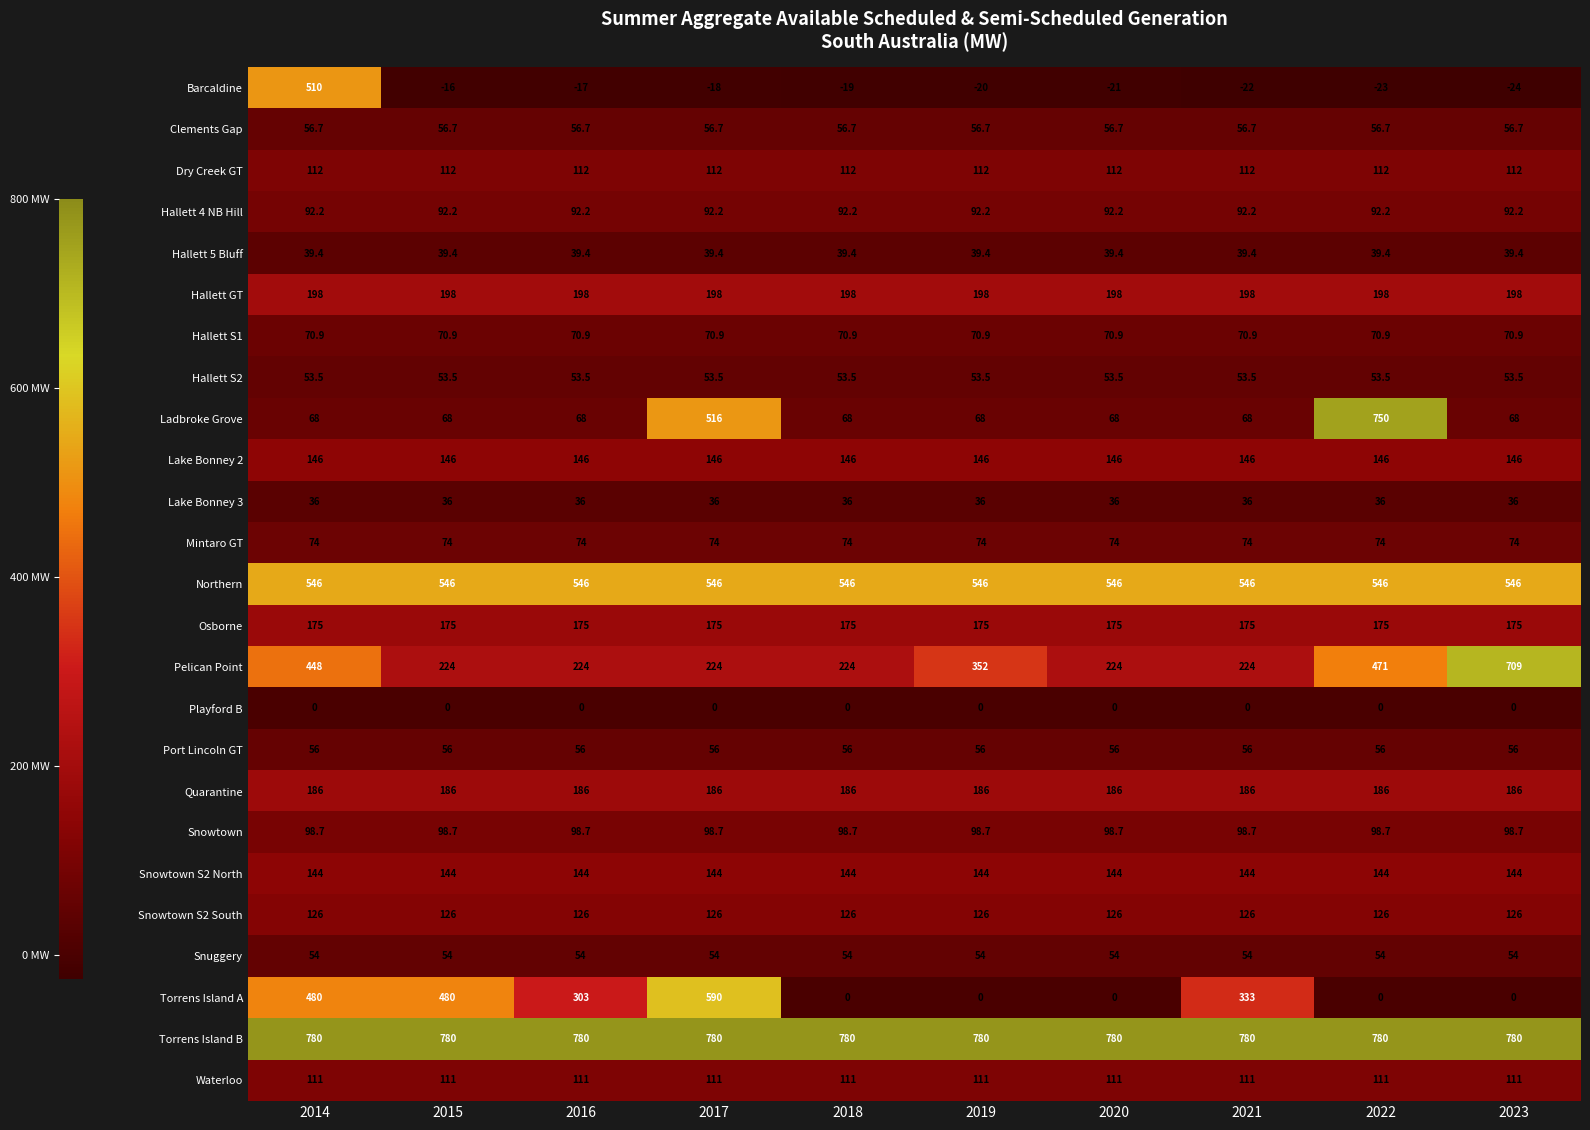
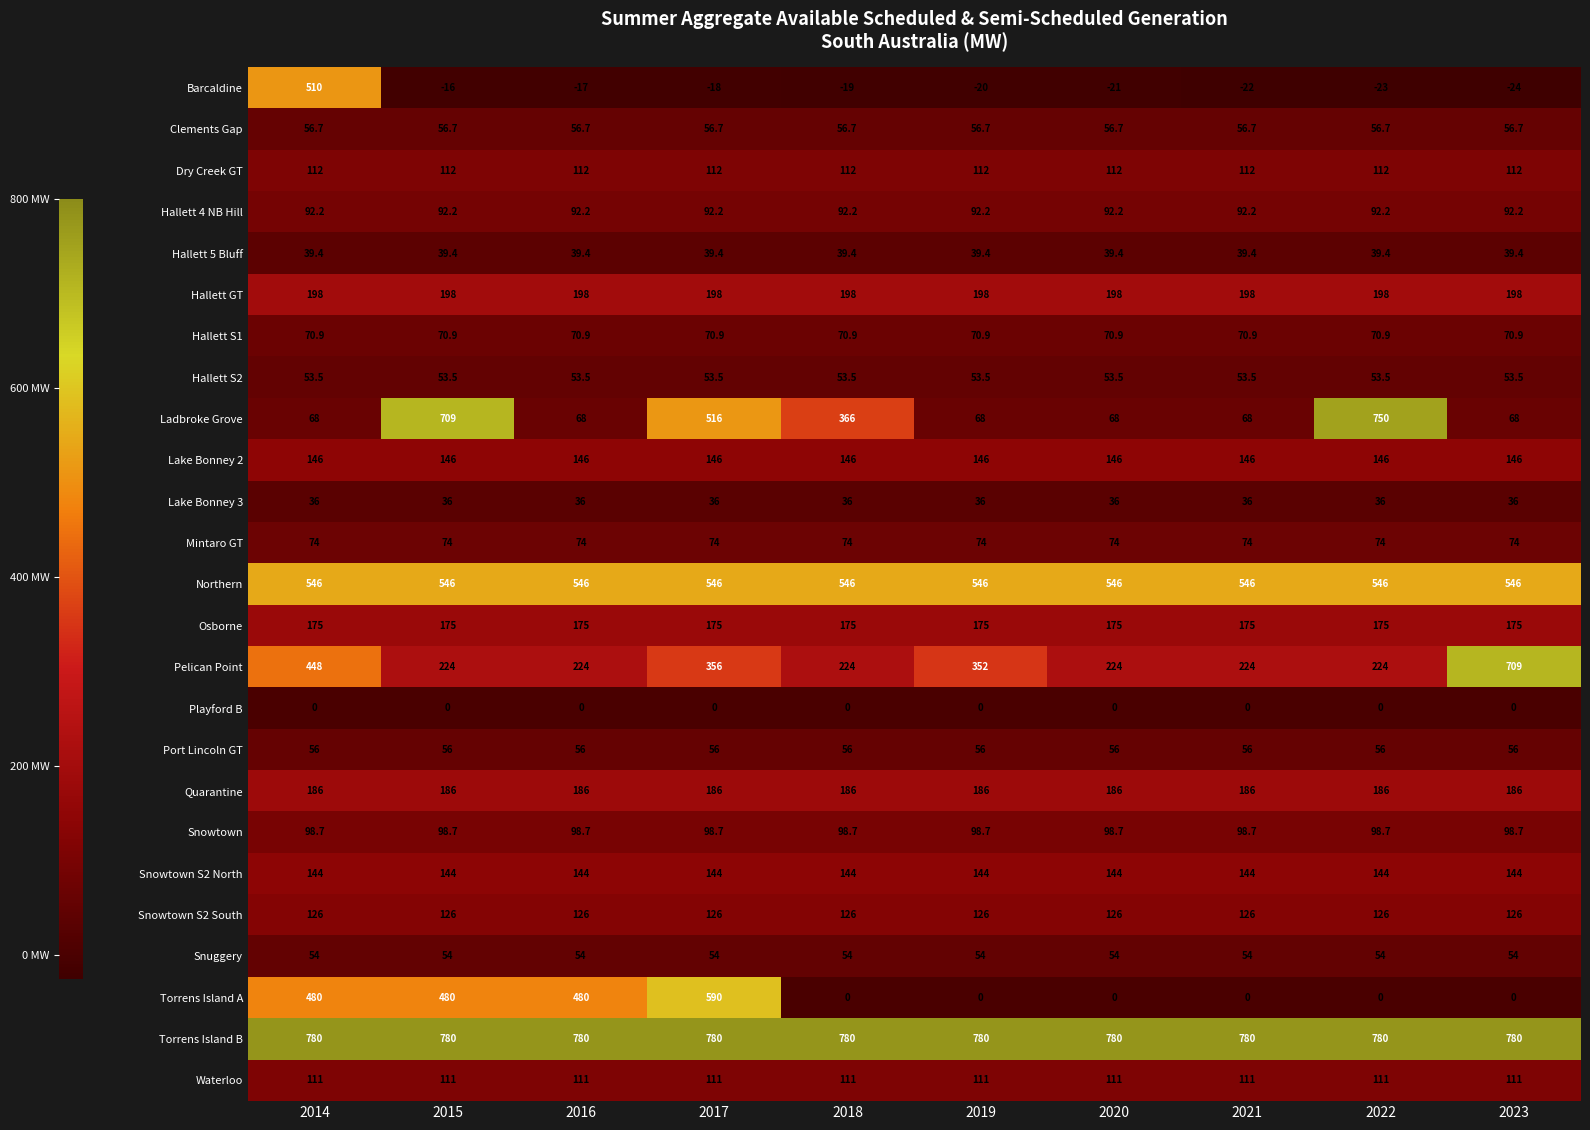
  {
    "Ladbroke Grove": {
      "2014": 68,
-     "2015": 68,
+     "2015": 709,
      "2016": 68,
      "2017": 516,
-     "2018": 68,
+     "2018": 366,
      "2019": 68,
      "2020": 68,
      "2021": 68,
      "2022": 750,
      "2023": 68
    },
    "Pelican Point": {
      "2014": 448,
      "2015": 224,
      "2016": 224,
-     "2017": 224,
+     "2017": 356,
      "2018": 224,
      "2019": 352,
      "2020": 224,
      "2021": 224,
-     "2022": 471,
+     "2022": 224,
      "2023": 709
    },
    "Torrens Island A": {
      "2014": 480,
      "2015": 480,
-     "2016": 303,
+     "2016": 480,
      "2017": 590,
      "2018": 0,
      "2019": 0,
      "2020": 0,
-     "2021": 333,
+     "2021": 0,
      "2022": 0,
      "2023": 0
    }
  }
